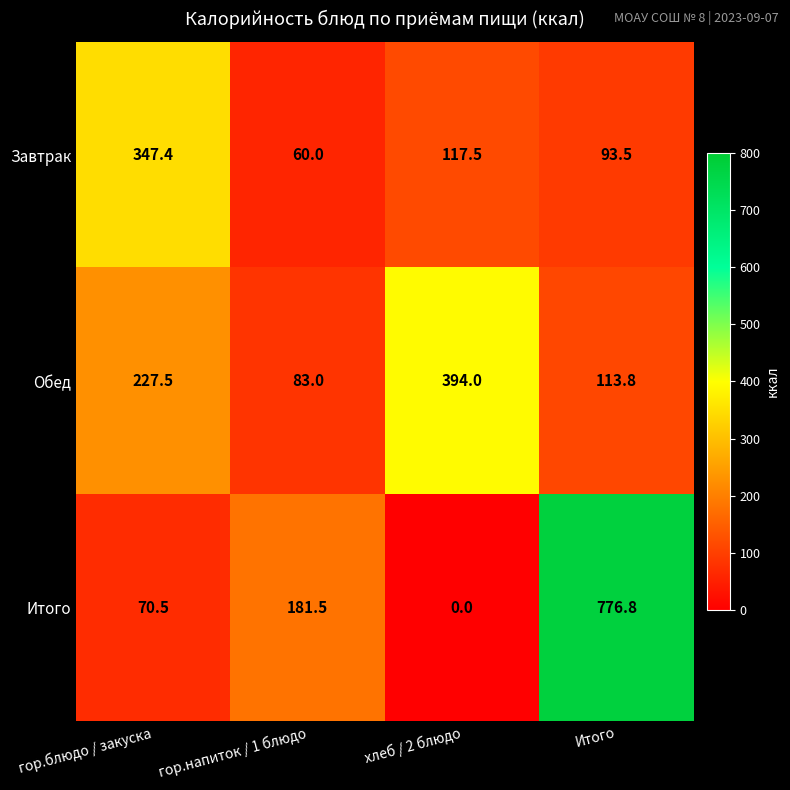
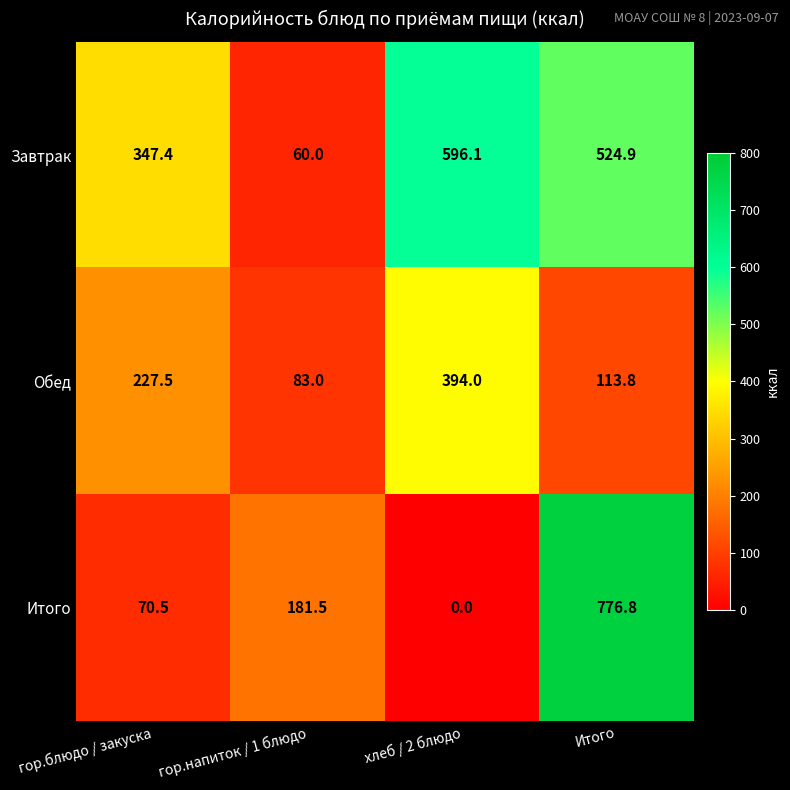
  {
    "Завтрак": {
      "гор.блюдо / закуска": 347.4,
      "гор.напиток / 1 блюдо": 60.0,
-     "хлеб / 2 блюдо": 117.5,
-     "Итого": 93.5
+     "хлеб / 2 блюдо": 596.1,
+     "Итого": 524.9
    },
    "Обед": {
      "гор.блюдо / закуска": 227.5,
      "гор.напиток / 1 блюдо": 83.0,
      "хлеб / 2 блюдо": 394.0,
      "Итого": 113.8
    },
    "Итого": {
      "гор.блюдо / закуска": 70.5,
      "гор.напиток / 1 блюдо": 181.5,
      "хлеб / 2 блюдо": 0.0,
      "Итого": 776.8
    }
  }
